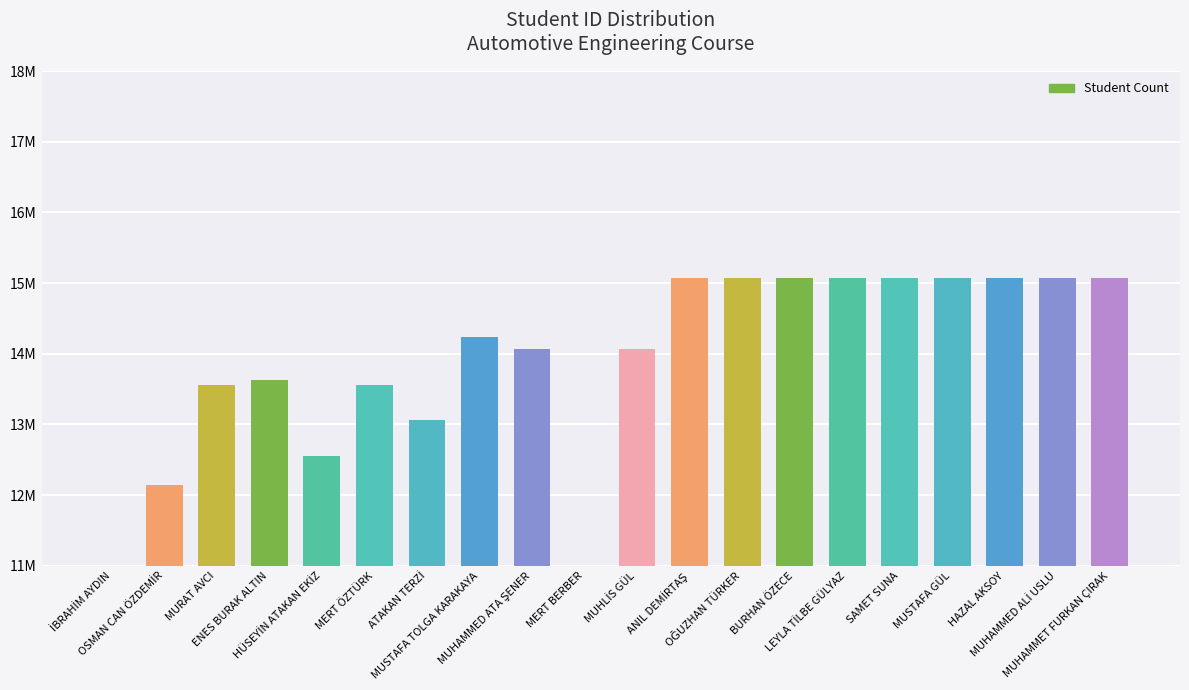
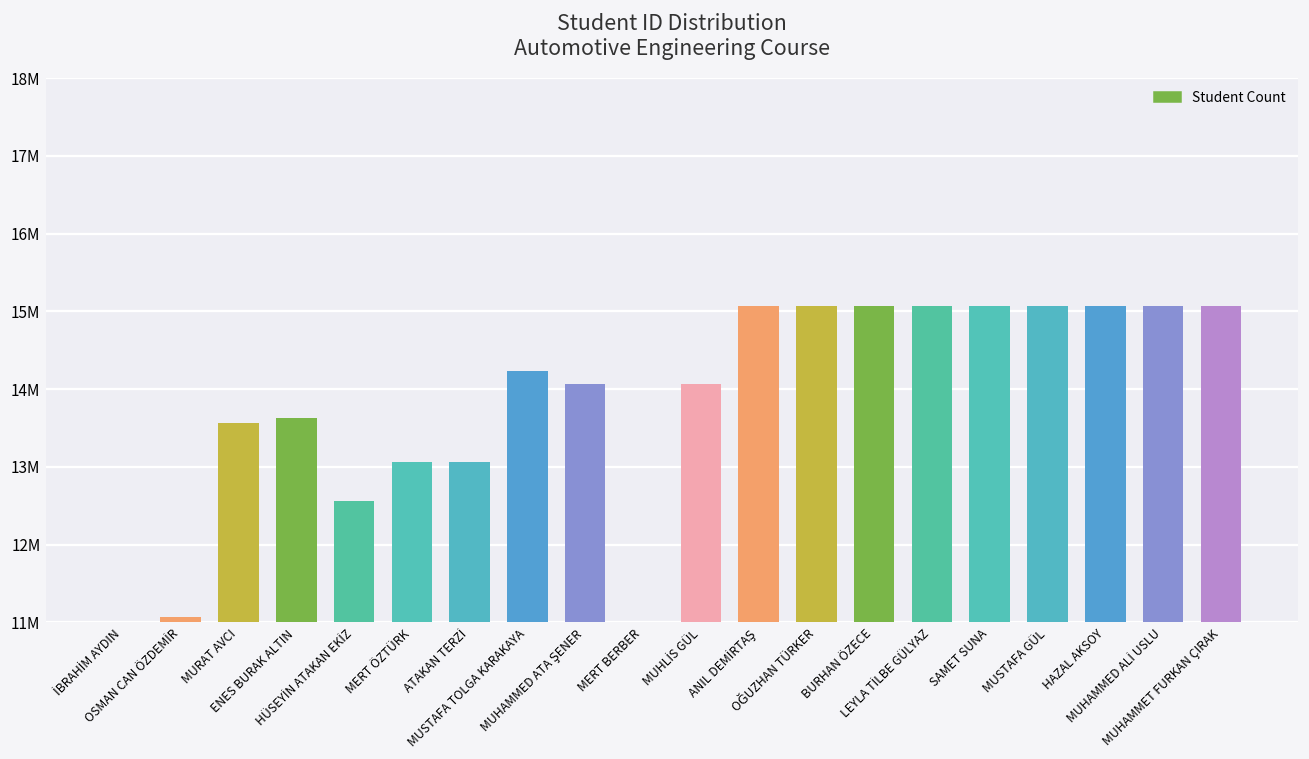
  {
-   "OSMAN CAN ÖZDEMİR": 12100000,
+   "OSMAN CAN ÖZDEMİR": 11100000,
    "MURAT AVCI": 13600000,
    "ENES BURAK ALTIN": 13600000,
    "HÜSEYİN ATAKAN EKİZ": 12600000,
-   "MERT ÖZTÜRK": 13600000,
+   "MERT ÖZTÜRK": 13100000,
    "ATAKAN TERZİ": 13100000,
    "MUSTAFA TOLGA KARAKAYA": 14200000,
    "MUHAMMED ATA ŞENER": 14100000,
    "MUHLİS GÜL": 14100000,
    "ANIL DEMİRTAŞ": 15100000,
    "OĞUZHAN TÜRKER": 15100000,
    "BURHAN ÖZECE": 15100000,
    "LEYLA TİLBE GÜLYAZ": 15100000,
    "SAMET SUNA": 15100000,
    "MUSTAFA GÜL": 15100000,
    "HAZAL AKSOY": 15100000,
    "MUHAMMED ALİ USLU": 15100000,
    "MUHAMMET FURKAN ÇIRAK": 15100000
  }
